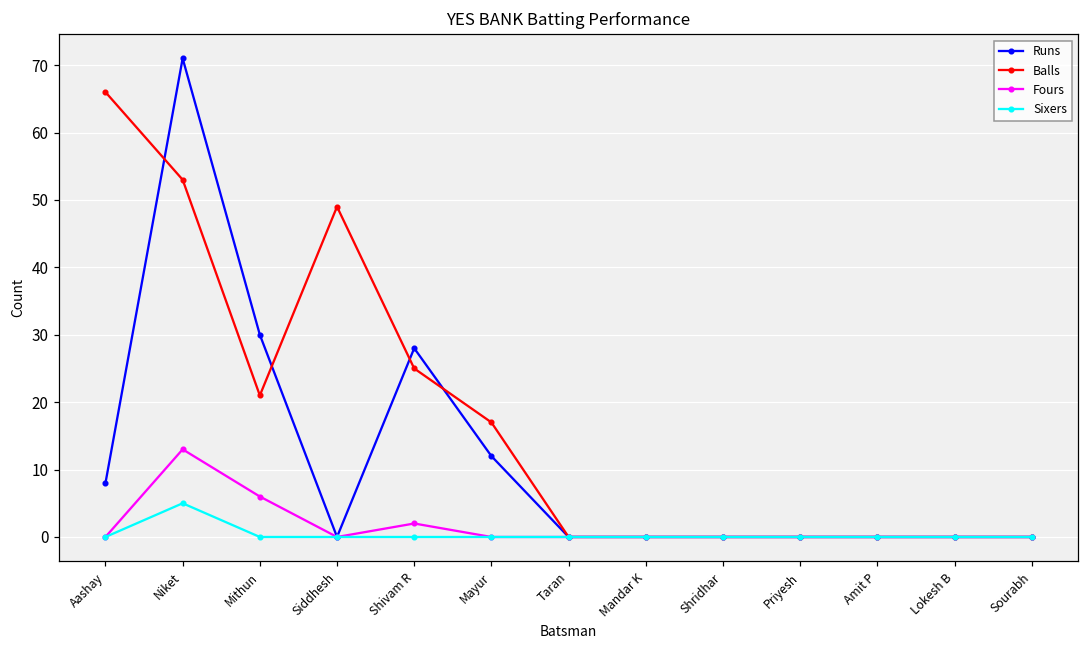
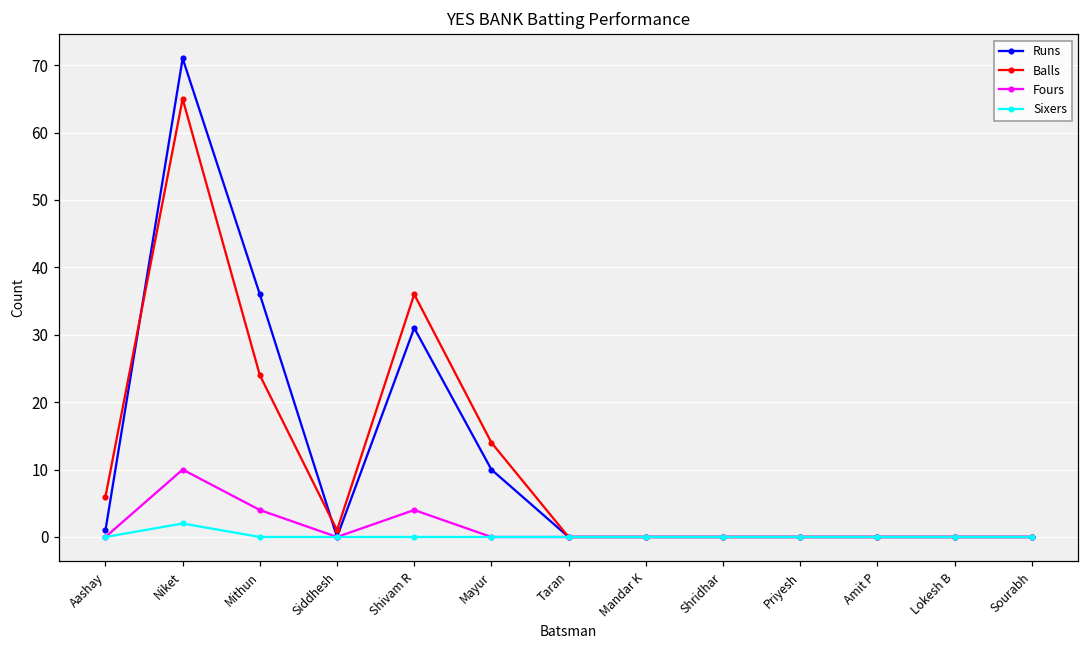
  {
    "Runs": {
-     "Aashay": 8,
+     "Aashay": 1,
      "Niket": 71,
-     "Mithun": 30,
-     "Shivam R": 28,
-     "Mayur": 12
+     "Mithun": 36,
+     "Shivam R": 31,
+     "Mayur": 10
    },
    "Balls": {
-     "Aashay": 66,
-     "Niket": 53,
-     "Mithun": 21,
-     "Siddhesh": 49,
-     "Shivam R": 25,
-     "Mayur": 17
+     "Aashay": 6,
+     "Niket": 65,
+     "Mithun": 24,
+     "Siddhesh": 1,
+     "Shivam R": 36,
+     "Mayur": 14
    },
    "Fours": {
-     "Niket": 13,
-     "Mithun": 6,
-     "Shivam R": 2
+     "Niket": 10,
+     "Mithun": 4,
+     "Shivam R": 4
    },
    "Sixers": {
-     "Niket": 5,
+     "Niket": 2,
      "Mithun": 0,
      "Shivam R": 0
    }
  }
